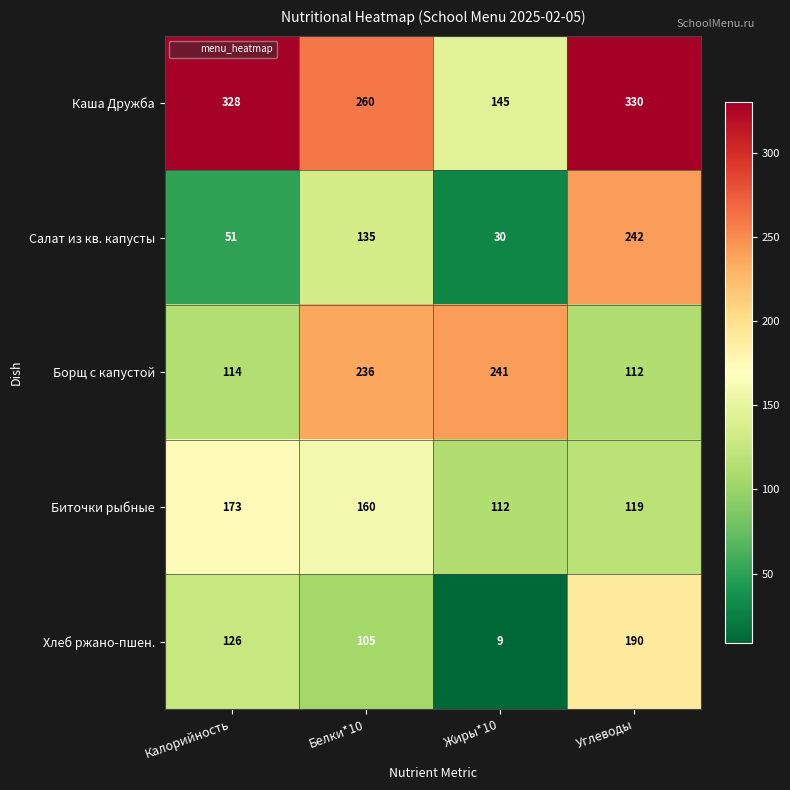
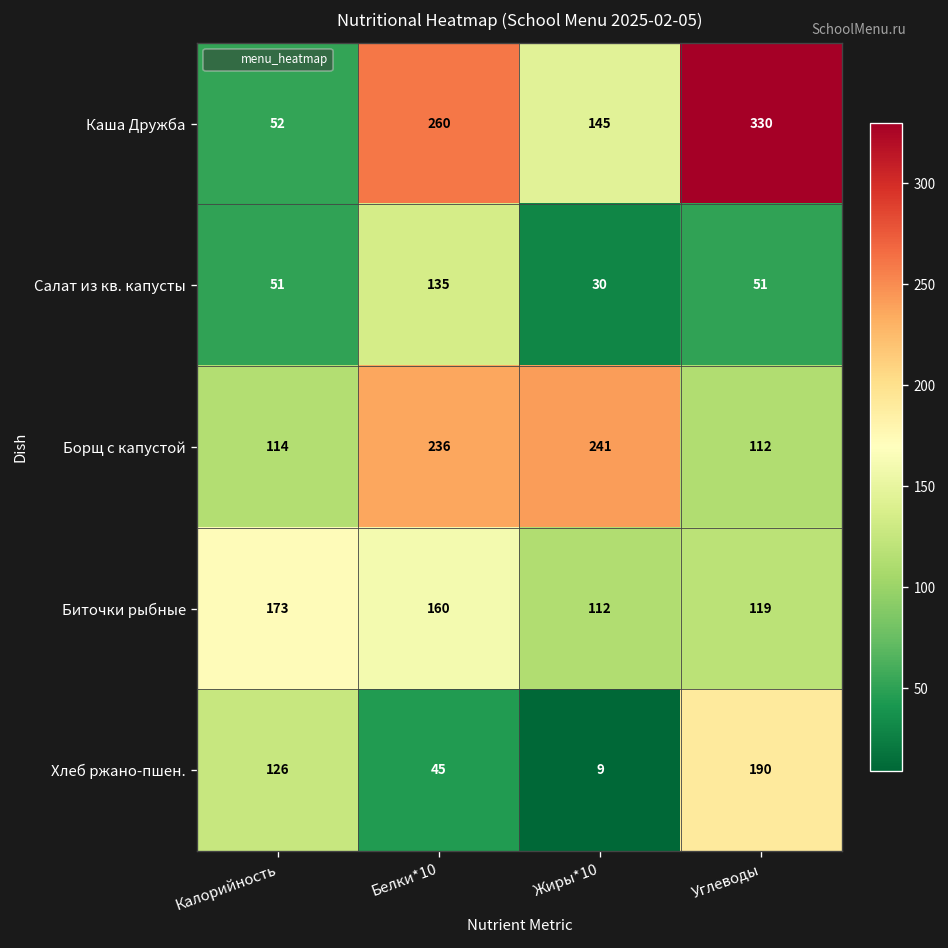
  {
    "Каша Дружба": {
-     "Калорийность": 328,
+     "Калорийность": 52,
      "Белки*10": 260,
      "Жиры*10": 145,
      "Углеводы": 330
    },
    "Салат из кв. капусты": {
      "Калорийность": 51,
      "Белки*10": 135,
      "Жиры*10": 30,
-     "Углеводы": 242
+     "Углеводы": 51
    },
    "Борщ с капустой": {
      "Калорийность": 114,
      "Белки*10": 236,
      "Жиры*10": 241,
      "Углеводы": 112
    },
    "Биточки рыбные": {
      "Калорийность": 173,
      "Белки*10": 160,
      "Жиры*10": 112,
      "Углеводы": 119
    },
    "Хлеб ржано-пшен.": {
      "Калорийность": 126,
-     "Белки*10": 105,
+     "Белки*10": 45,
      "Жиры*10": 9,
      "Углеводы": 190
    }
  }
